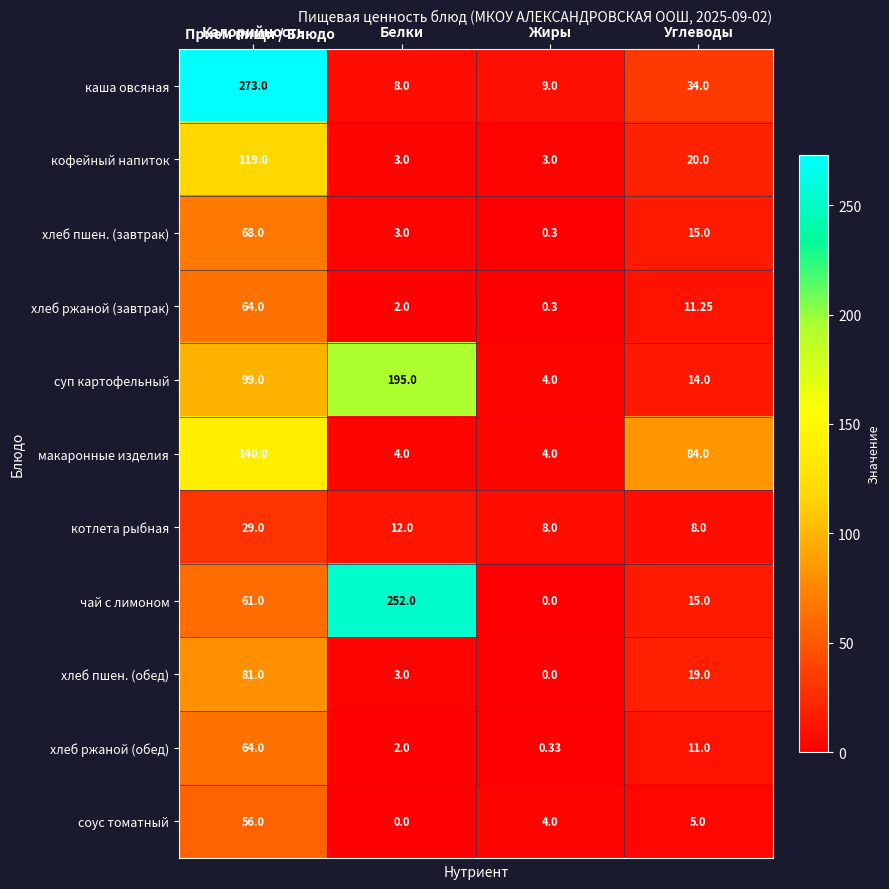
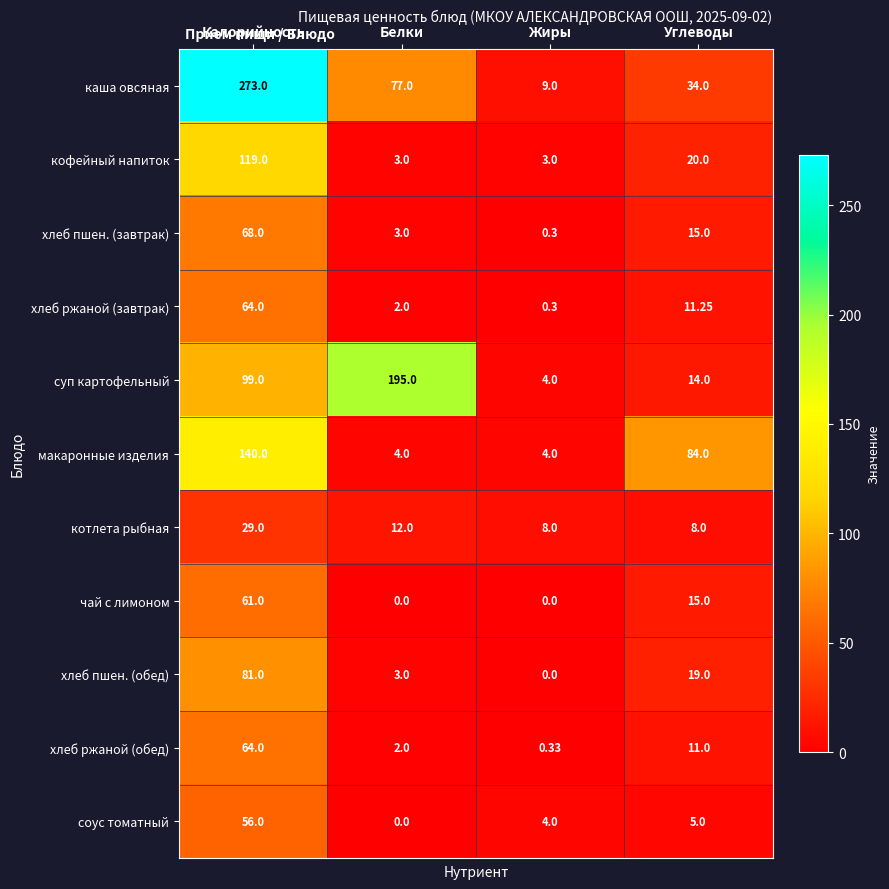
  {
    "каша овсяная": {
      "Калорийность": 273.0,
-     "Белки": 8.0,
+     "Белки": 77.0,
      "Жиры": 9.0,
      "Углеводы": 34.0
    },
    "кофейный напиток": {
      "Калорийность": 119.0,
      "Белки": 3.0,
      "Жиры": 3.0,
      "Углеводы": 20.0
    },
    "хлеб пшен. (завтрак)": {
      "Калорийность": 68.0,
      "Белки": 3.0,
      "Жиры": 0.3,
      "Углеводы": 15.0
    },
    "хлеб ржаной (завтрак)": {
      "Калорийность": 64.0,
      "Белки": 2.0,
      "Жиры": 0.3,
      "Углеводы": 11.25
    },
    "суп картофельный": {
      "Калорийность": 99.0,
      "Белки": 195.0,
      "Жиры": 4.0,
      "Углеводы": 14.0
    },
    "макаронные изделия": {
      "Калорийность": 140.0,
      "Белки": 4.0,
      "Жиры": 4.0,
      "Углеводы": 84.0
    },
    "котлета рыбная": {
      "Калорийность": 29.0,
      "Белки": 12.0,
      "Жиры": 8.0,
      "Углеводы": 8.0
    },
    "чай с лимоном": {
      "Калорийность": 61.0,
-     "Белки": 252.0,
+     "Белки": 0.0,
      "Жиры": 0.0,
      "Углеводы": 15.0
    },
    "хлеб пшен. (обед)": {
      "Калорийность": 81.0,
      "Белки": 3.0,
      "Жиры": 0.0,
      "Углеводы": 19.0
    },
    "хлеб ржаной (обед)": {
      "Калорийность": 64.0,
      "Белки": 2.0,
      "Жиры": 0.33,
      "Углеводы": 11.0
    },
    "соус томатный": {
      "Калорийность": 56.0,
      "Белки": 0.0,
      "Жиры": 4.0,
      "Углеводы": 5.0
    }
  }
